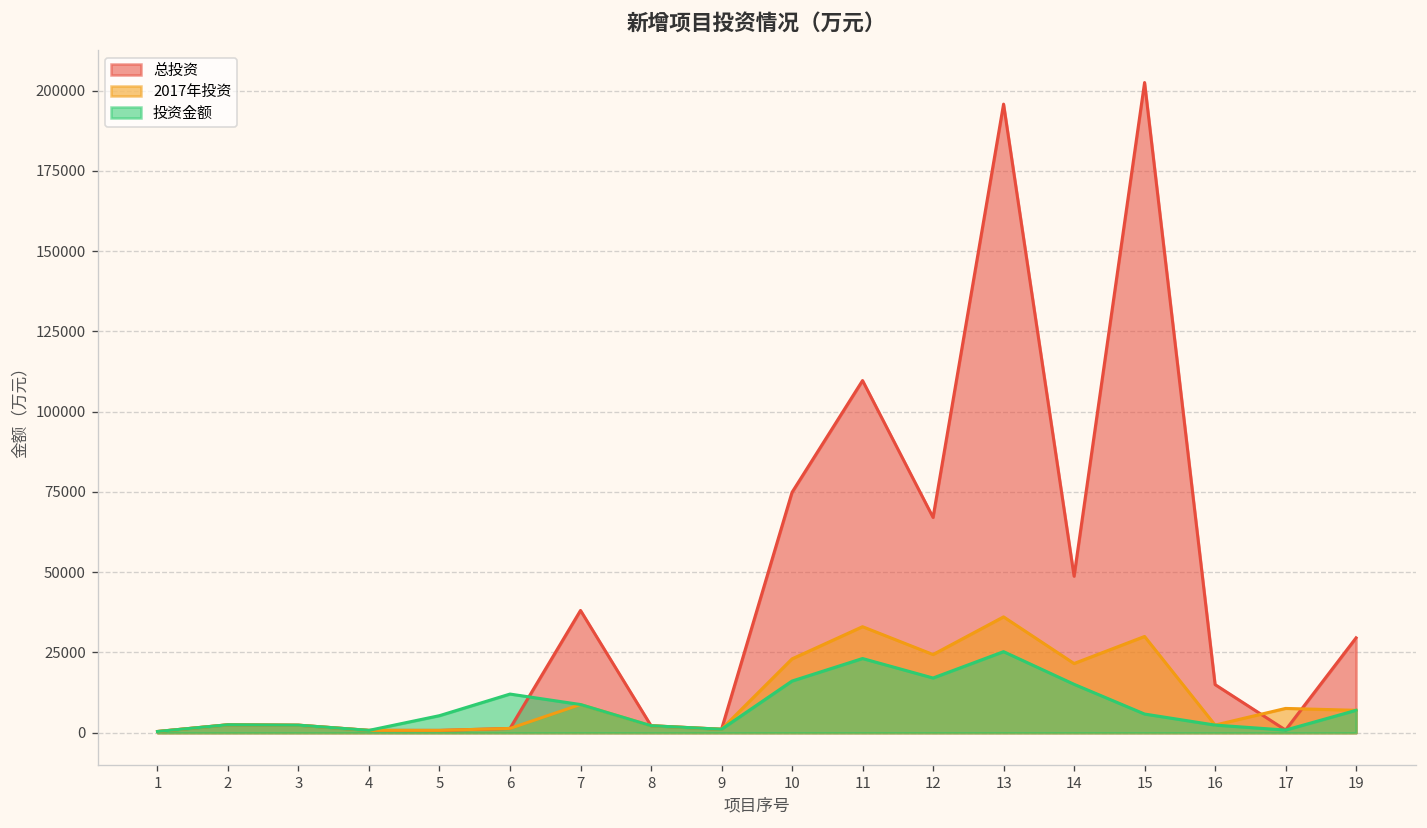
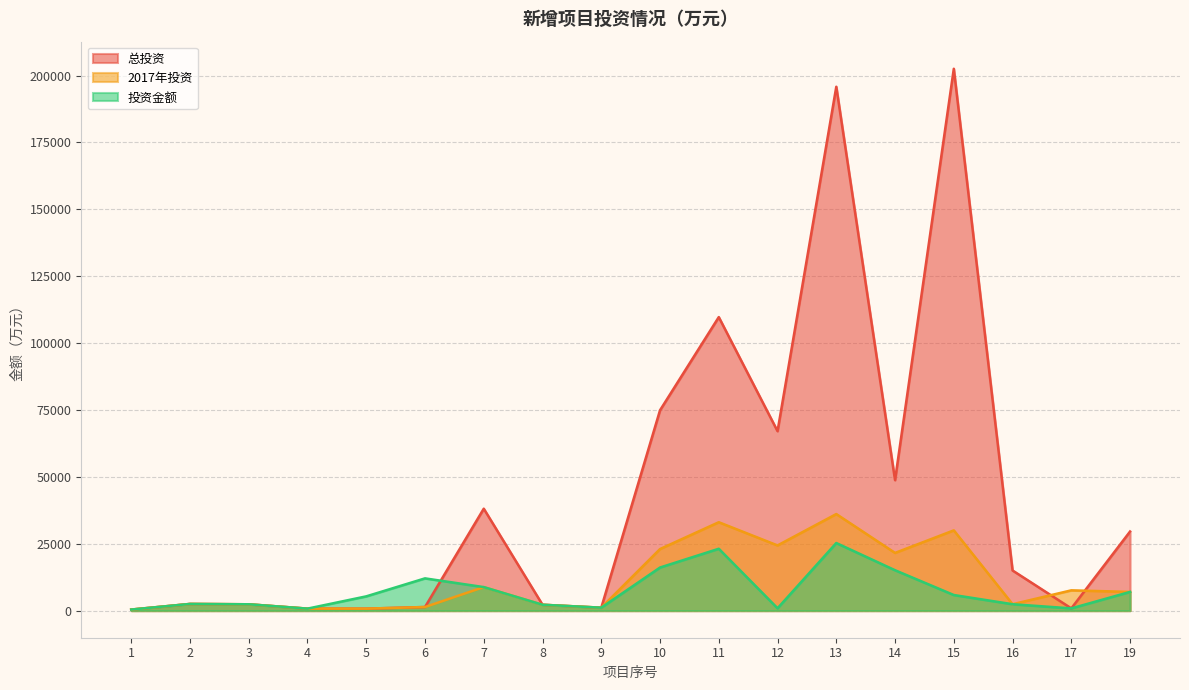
  {
    "总投资": {
      "7": 38000,
      "10": 75000,
      "11": 110000,
      "12": 67000,
      "13": 196000,
      "14": 49000,
      "15": 203000,
      "16": 15000,
      "19": 30000
    },
    "2017年投资": {
      "10": 23000,
      "11": 33000,
      "12": 24000,
      "13": 36000,
      "14": 22000,
      "15": 30000,
      "17": 8000
    },
    "投资金额": {
      "5": 5000,
      "6": 12000,
      "10": 16000,
      "11": 23000,
-     "12": 17000,
+     "12": 1000,
      "13": 25000,
      "14": 15000,
      "15": 6000
    }
  }
